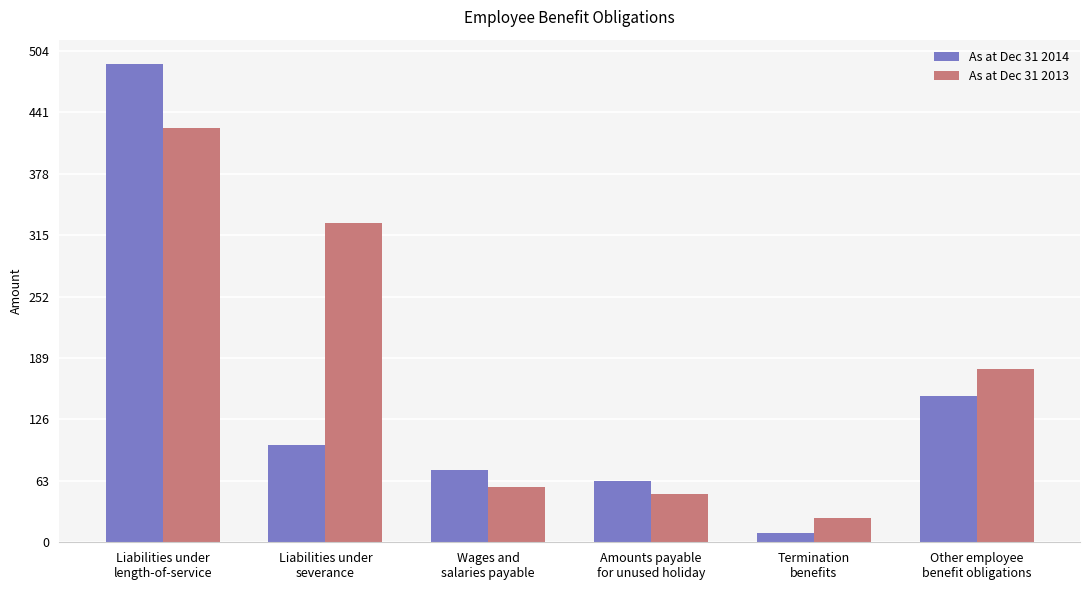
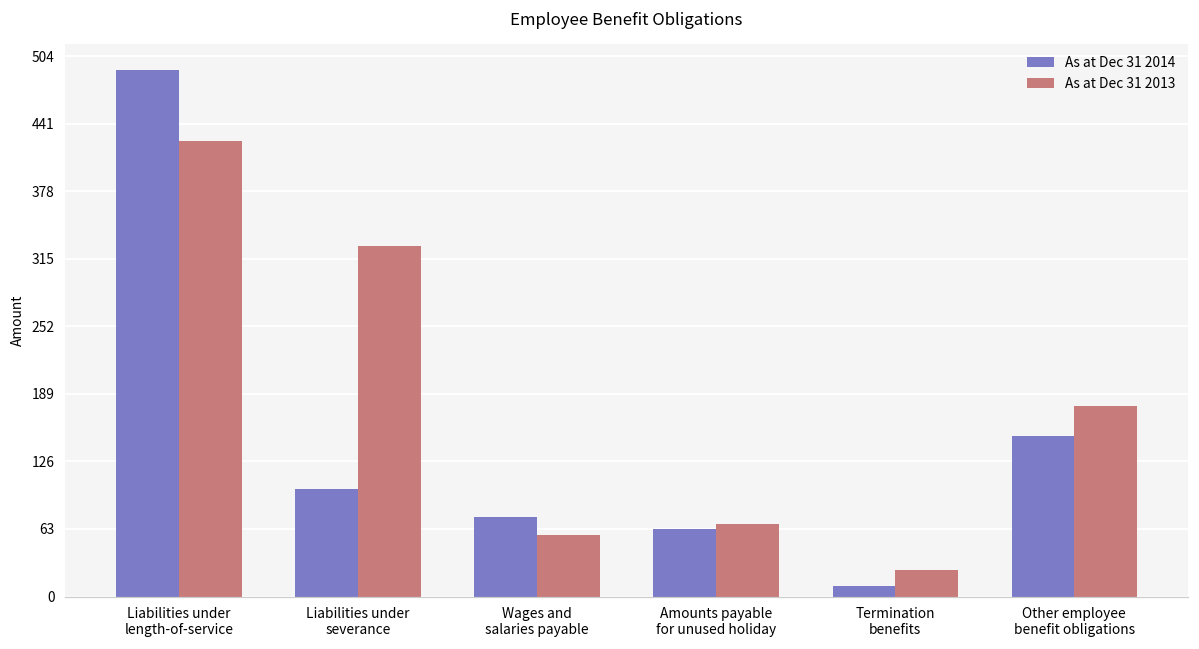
  {
    "As at Dec 31 2014": {
      "Liabilities under length-of-service": 490,
      "Liabilities under severance": 100,
      "Wages and salaries payable": 70,
      "Amounts payable for unused holiday": 60,
      "Termination benefits": 10,
      "Other employee benefit obligations": 150
    },
    "As at Dec 31 2013": {
      "Liabilities under length-of-service": 430,
      "Liabilities under severance": 330,
      "Wages and salaries payable": 60,
-     "Amounts payable for unused holiday": 50,
+     "Amounts payable for unused holiday": 70,
      "Termination benefits": 30,
      "Other employee benefit obligations": 180
    }
  }
